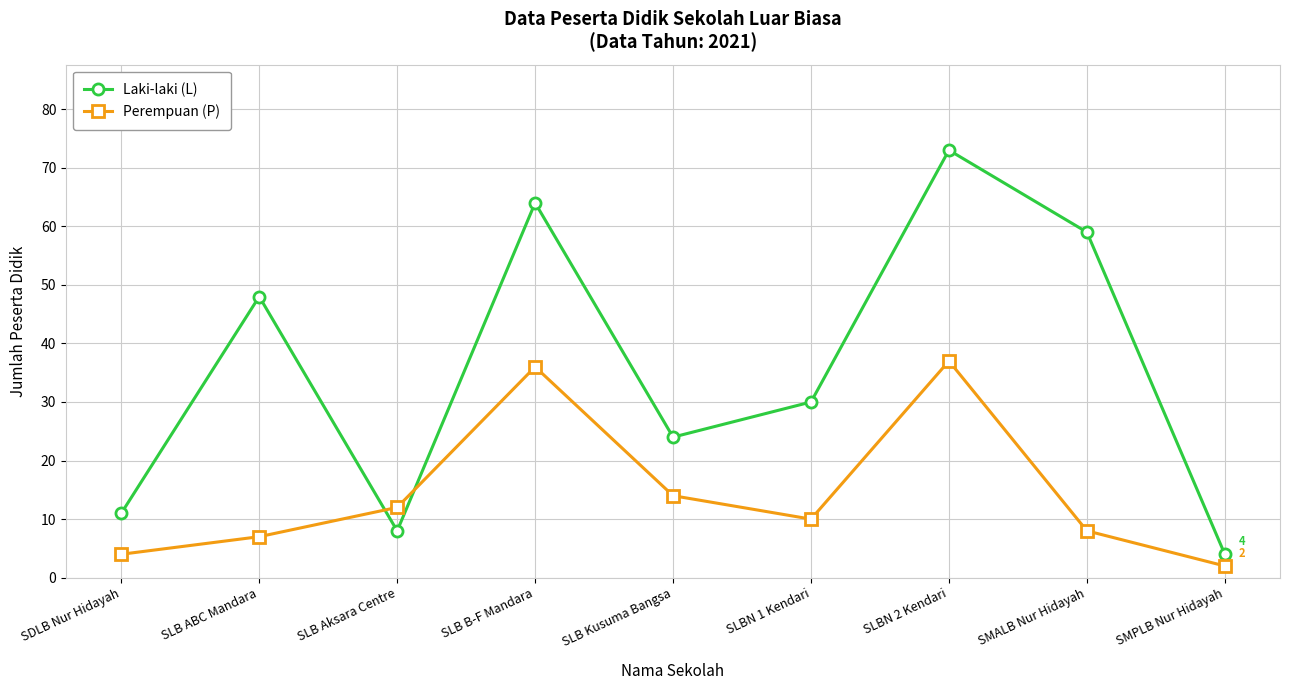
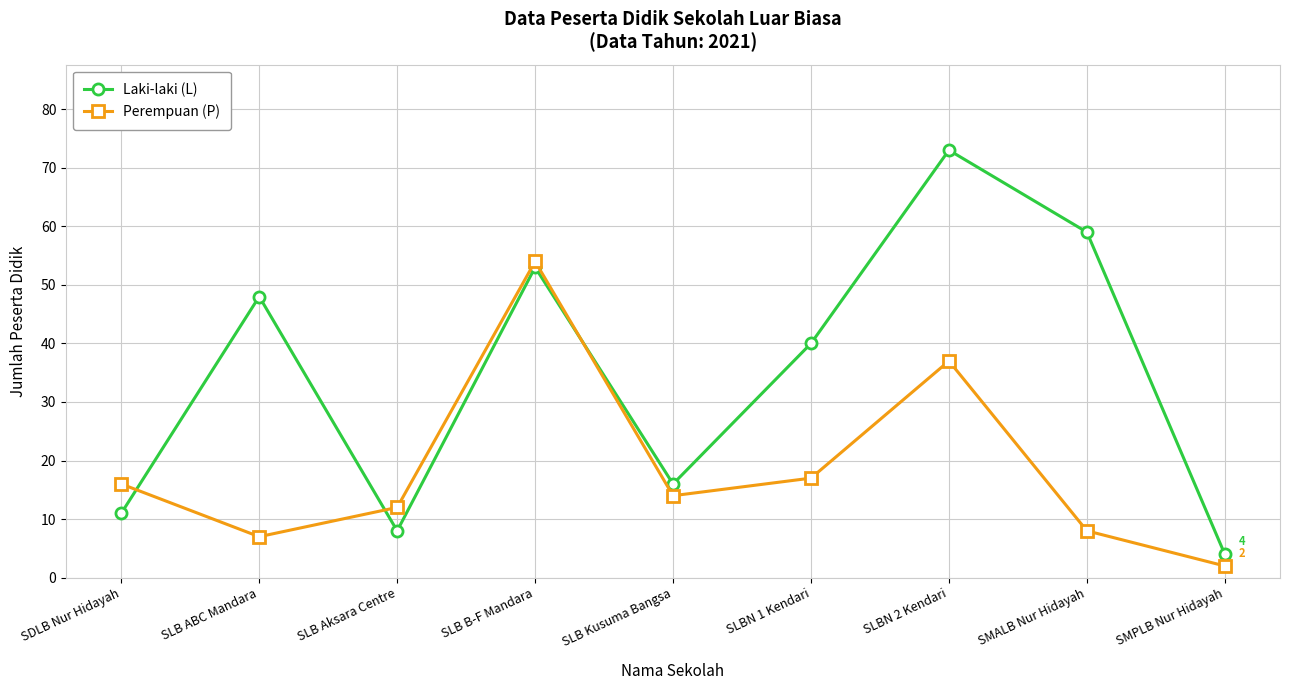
  {
    "Laki-laki (L)": {
      "SDLB Nur Hidayah": 11,
      "SLB ABC Mandara": 48,
      "SLB Aksara Centre": 8,
-     "SLB B-F Mandara": 64,
-     "SLB Kusuma Bangsa": 24,
-     "SLBN 1 Kendari": 30,
+     "SLB B-F Mandara": 53,
+     "SLB Kusuma Bangsa": 16,
+     "SLBN 1 Kendari": 40,
      "SLBN 2 Kendari": 73,
      "SMALB Nur Hidayah": 59
    },
    "Perempuan (P)": {
-     "SDLB Nur Hidayah": 4,
+     "SDLB Nur Hidayah": 16,
      "SLB ABC Mandara": 7,
      "SLB Aksara Centre": 12,
-     "SLB B-F Mandara": 36,
+     "SLB B-F Mandara": 54,
      "SLB Kusuma Bangsa": 14,
-     "SLBN 1 Kendari": 10,
+     "SLBN 1 Kendari": 17,
      "SLBN 2 Kendari": 37,
      "SMALB Nur Hidayah": 8
    }
  }
